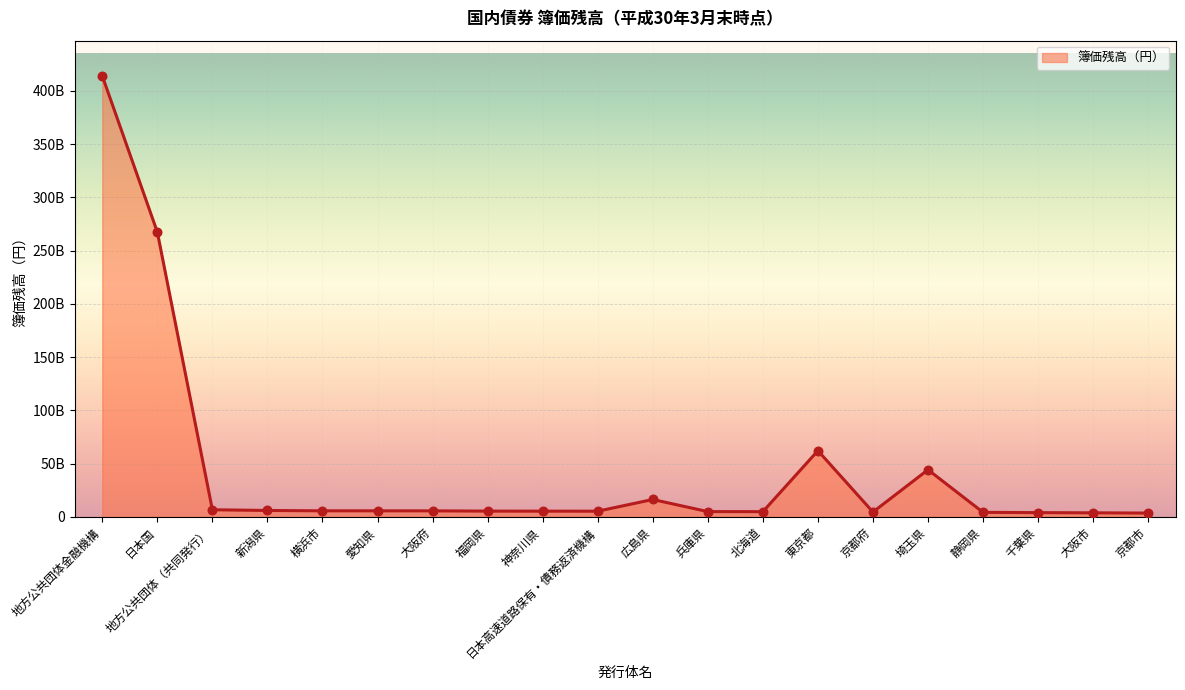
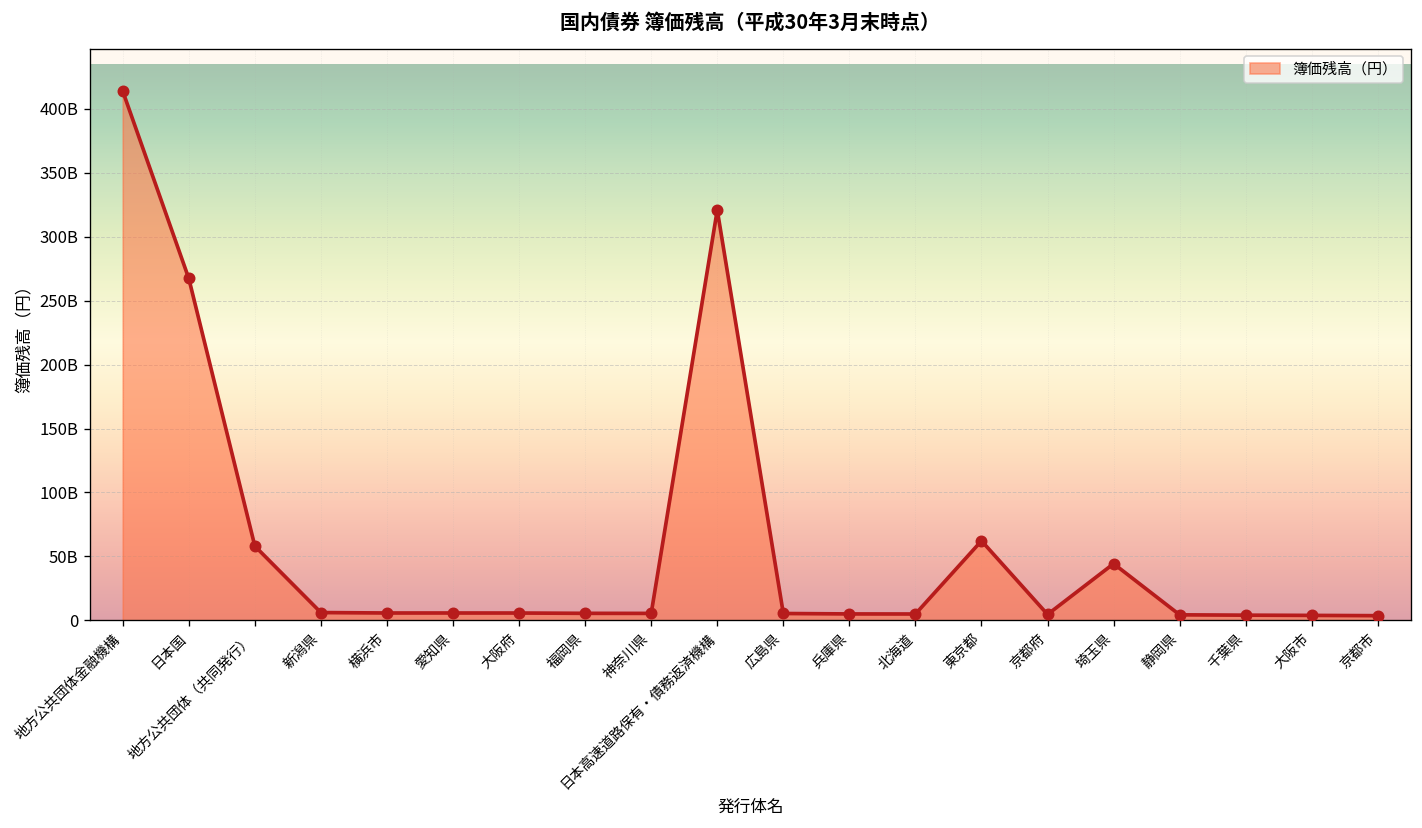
  {
    "地方公共団体金融機構": 414000000000,
    "日本国": 267000000000,
-   "地方公共団体（共同発行）": 7000000000,
+   "地方公共団体（共同発行）": 58000000000,
    "新潟県": 6000000000,
    "横浜市": 6000000000,
    "愛知県": 6000000000,
    "大阪府": 6000000000,
    "福岡県": 5000000000,
    "神奈川県": 5000000000,
-   "日本高速道路保有・債務返済機構": 5000000000,
-   "広島県": 16000000000,
+   "日本高速道路保有・債務返済機構": 321000000000,
+   "広島県": 5000000000,
    "兵庫県": 5000000000,
    "北海道": 5000000000,
    "東京都": 62000000000,
    "京都府": 5000000000,
    "埼玉県": 44000000000,
    "静岡県": 4000000000,
    "千葉県": 4000000000,
    "大阪市": 4000000000,
    "京都市": 4000000000
  }
